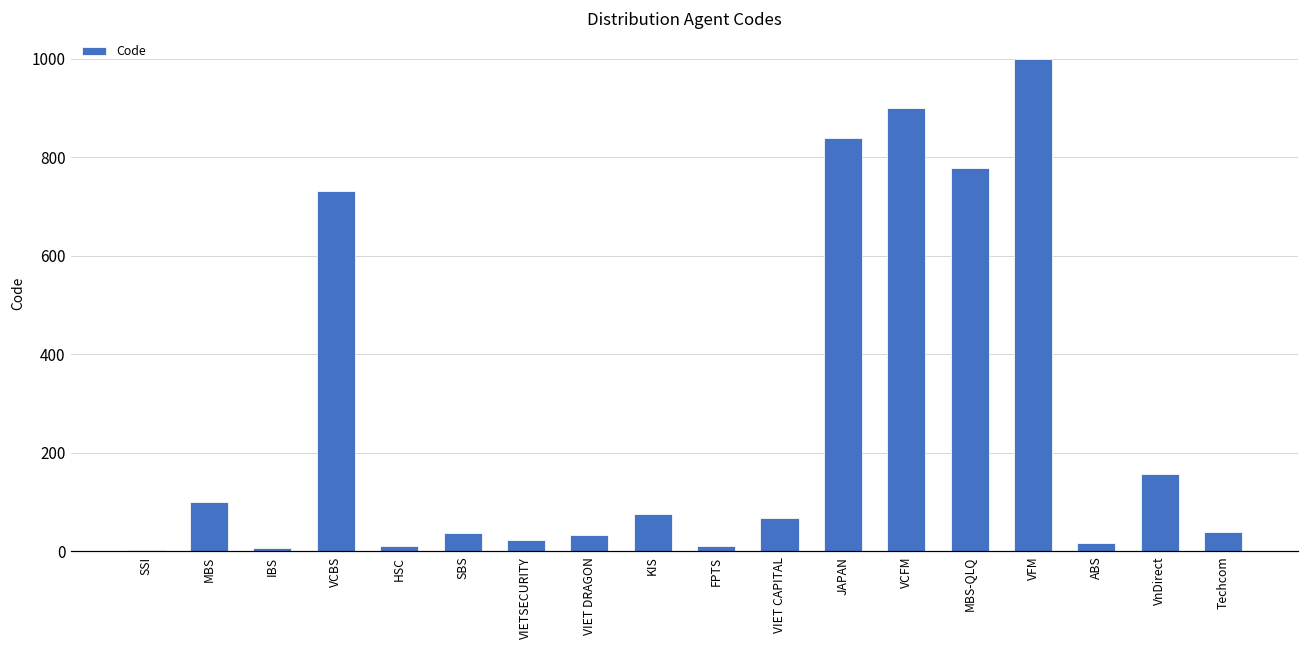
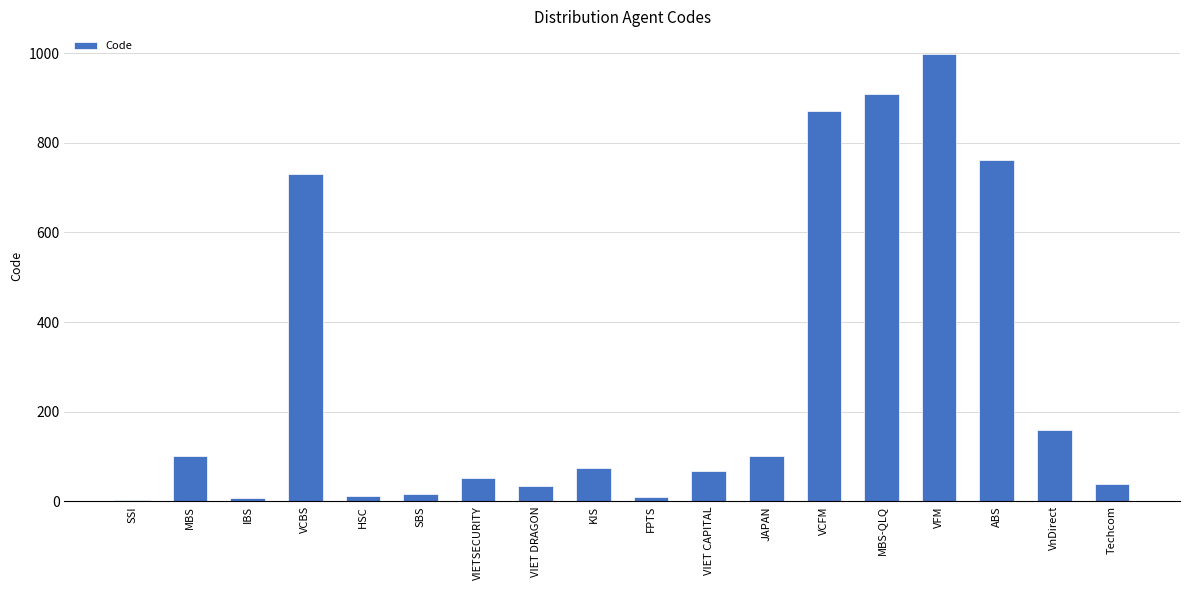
  {
    "MBS": 100,
    "IBS": 10,
    "VCBS": 730,
    "HSC": 10,
-   "SBS": 40,
-   "VIETSECURITY": 20,
+   "SBS": 20,
+   "VIETSECURITY": 50,
    "VIET DRAGON": 30,
    "KIS": 80,
    "FPTS": 10,
    "VIET CAPITAL": 70,
-   "JAPAN": 840,
-   "VCFM": 900,
-   "MBS-QLQ": 780,
+   "JAPAN": 100,
+   "VCFM": 870,
+   "MBS-QLQ": 910,
    "VFM": 1000,
-   "ABS": 20,
+   "ABS": 760,
    "VnDirect": 160,
    "Techcom": 40
  }
